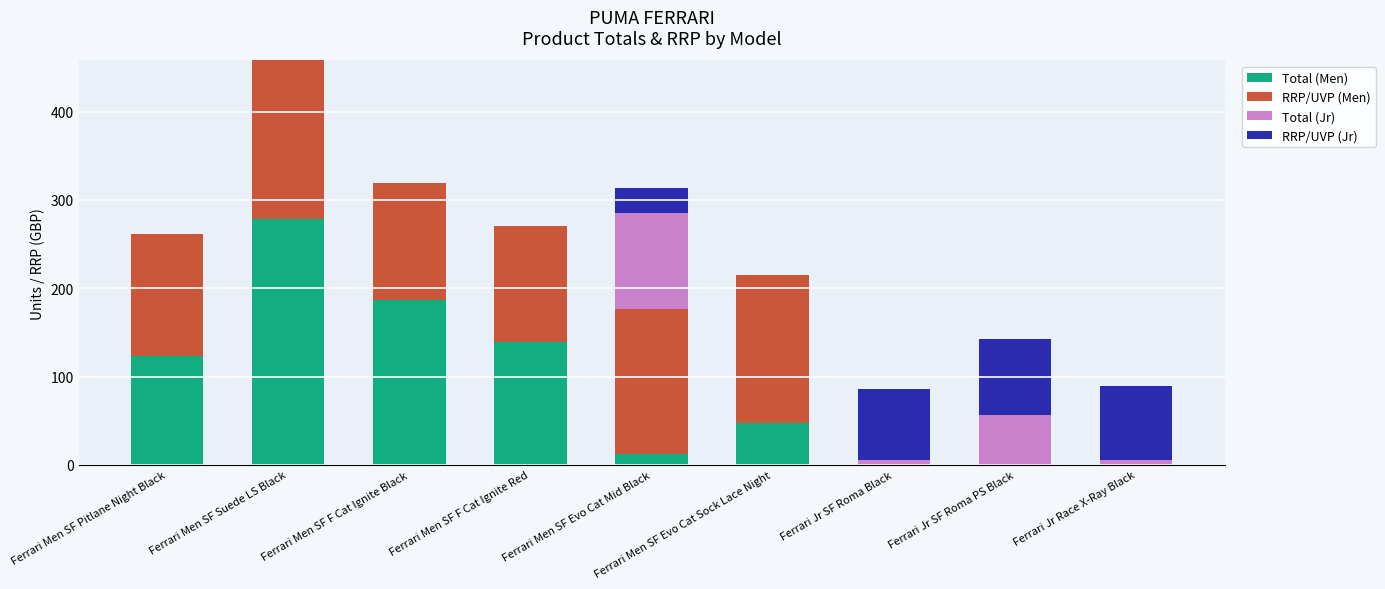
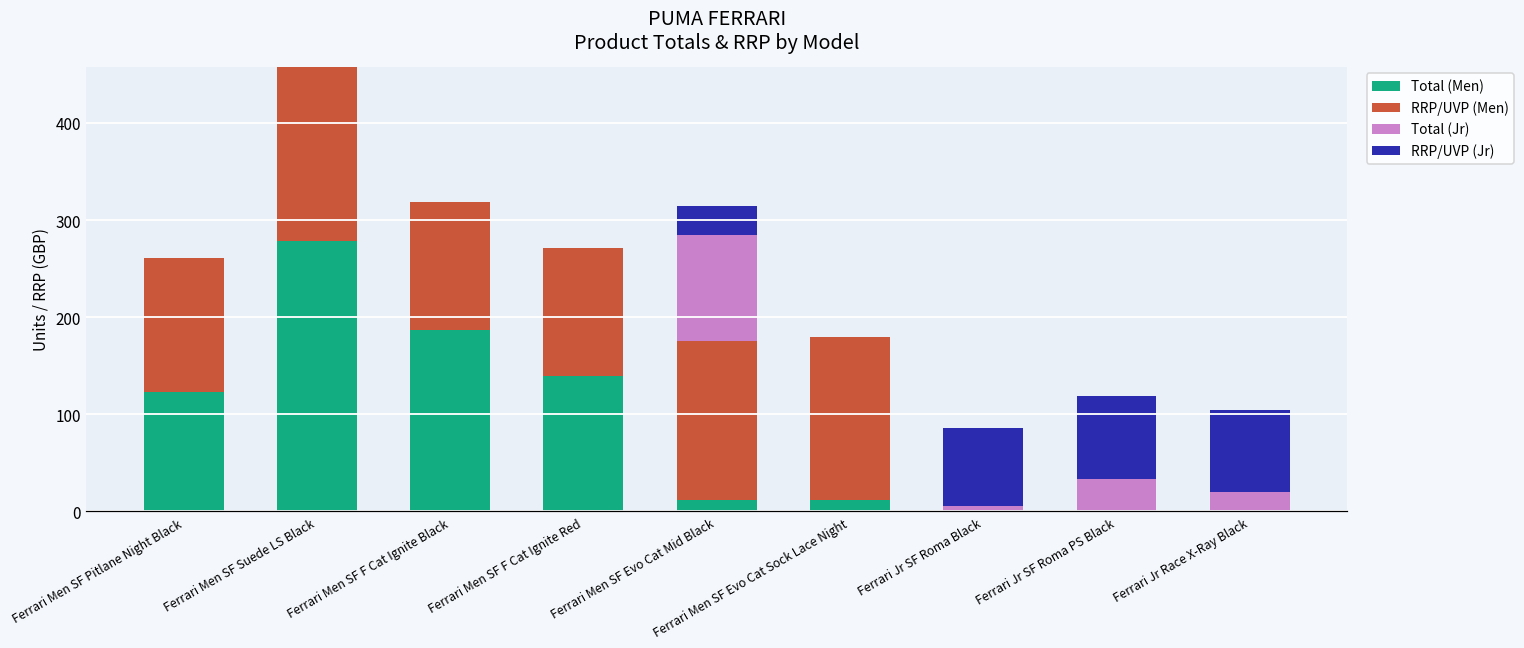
  {
    "Total (Men)": {
      "Ferrari Men SF Pitlane Night Black": 120,
      "Ferrari Men SF Suede LS Black": 280,
      "Ferrari Men SF F Cat Ignite Black": 190,
      "Ferrari Men SF F Cat Ignite Red": 140,
      "Ferrari Men SF Evo Cat Mid Black": 10,
-     "Ferrari Men SF Evo Cat Sock Lace Night": 50,
+     "Ferrari Men SF Evo Cat Sock Lace Night": 10,
      "Ferrari Jr SF Roma Black": 0,
      "Ferrari Jr SF Roma PS Black": 0,
      "Ferrari Jr Race X-Ray Black": 0
    },
    "RRP/UVP (Men)": {
      "Ferrari Men SF Pitlane Night Black": 140,
      "Ferrari Men SF Suede LS Black": 180,
      "Ferrari Men SF F Cat Ignite Black": 130,
      "Ferrari Men SF F Cat Ignite Red": 130,
      "Ferrari Men SF Evo Cat Mid Black": 160,
      "Ferrari Men SF Evo Cat Sock Lace Night": 170,
      "Ferrari Jr SF Roma Black": 0,
      "Ferrari Jr SF Roma PS Black": 0,
      "Ferrari Jr Race X-Ray Black": 0
    },
    "Total (Jr)": {
      "Ferrari Men SF Pitlane Night Black": 0,
      "Ferrari Men SF Suede LS Black": 0,
      "Ferrari Men SF F Cat Ignite Black": 0,
      "Ferrari Men SF F Cat Ignite Red": 0,
      "Ferrari Men SF Evo Cat Mid Black": 110,
      "Ferrari Men SF Evo Cat Sock Lace Night": 0,
      "Ferrari Jr SF Roma Black": 10,
-     "Ferrari Jr SF Roma PS Black": 60,
-     "Ferrari Jr Race X-Ray Black": 10
+     "Ferrari Jr SF Roma PS Black": 30,
+     "Ferrari Jr Race X-Ray Black": 20
    },
    "RRP/UVP (Jr)": {
      "Ferrari Men SF Pitlane Night Black": 0,
      "Ferrari Men SF Suede LS Black": 0,
      "Ferrari Men SF F Cat Ignite Black": 0,
      "Ferrari Men SF F Cat Ignite Red": 0,
      "Ferrari Men SF Evo Cat Mid Black": 30,
      "Ferrari Men SF Evo Cat Sock Lace Night": 0,
      "Ferrari Jr SF Roma Black": 80,
      "Ferrari Jr SF Roma PS Black": 90,
      "Ferrari Jr Race X-Ray Black": 80
    }
  }
